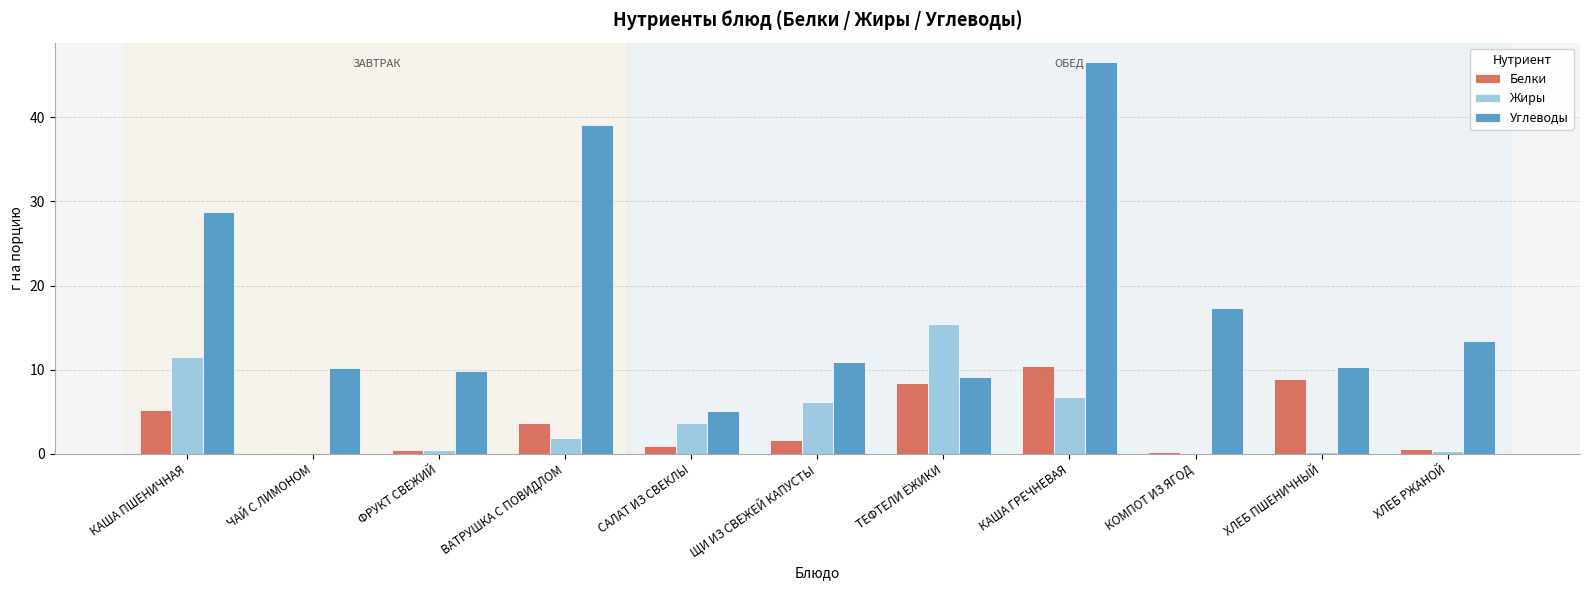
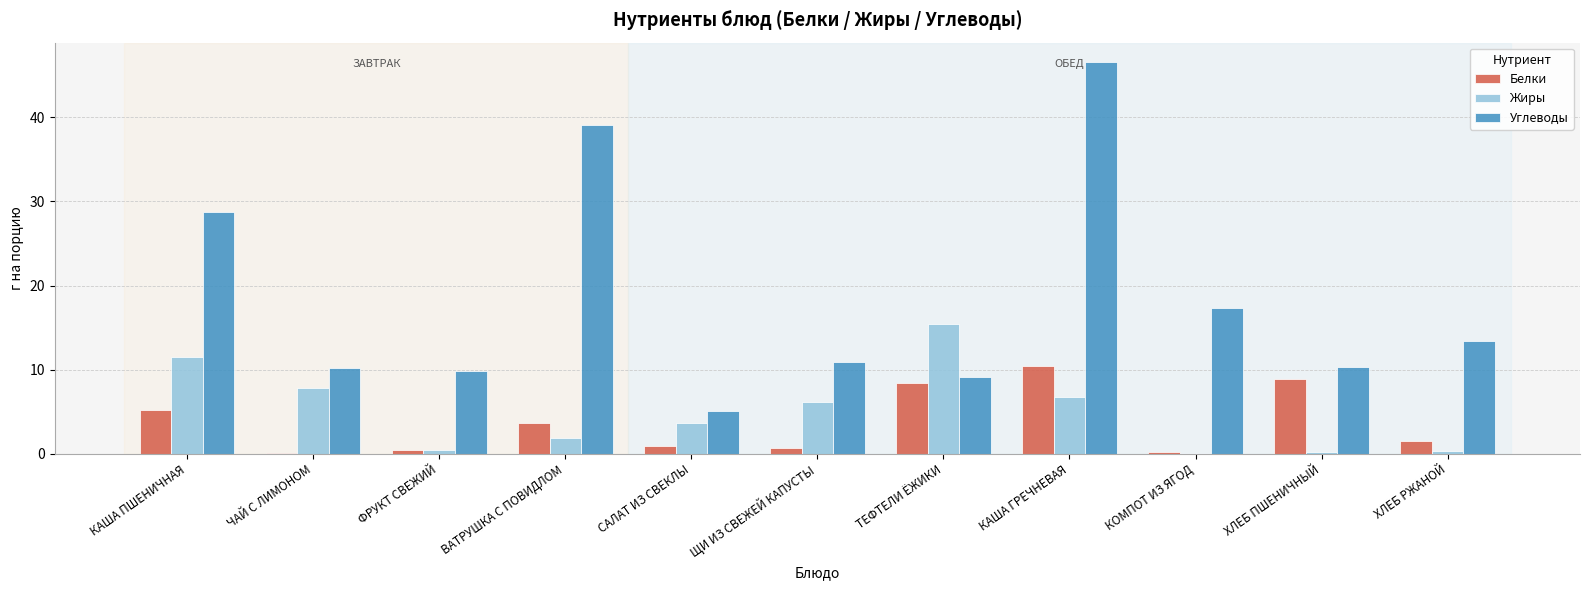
  {
    "Белки": {
      "КАША ПШЕНИЧНАЯ": 5,
      "ФРУКТ СВЕЖИЙ": 0,
      "ВАТРУШКА С ПОВИДЛОМ": 4,
      "САЛАТ ИЗ СВЕКЛЫ": 1,
-     "ЩИ ИЗ СВЕЖЕЙ КАПУСТЫ": 2,
+     "ЩИ ИЗ СВЕЖЕЙ КАПУСТЫ": 1,
      "ТЕФТЕЛИ ЁЖИКИ": 8,
      "КАША ГРЕЧНЕВАЯ": 10,
      "ХЛЕБ ПШЕНИЧНЫЙ": 9,
-     "ХЛЕБ РЖАНОЙ": 0.5
+     "ХЛЕБ РЖАНОЙ": 1.5
    },
    "Жиры": {
      "КАША ПШЕНИЧНАЯ": 12,
-     "ЧАЙ С ЛИМОНОМ": 0,
+     "ЧАЙ С ЛИМОНОМ": 8,
      "ФРУКТ СВЕЖИЙ": 0,
      "ВАТРУШКА С ПОВИДЛОМ": 2,
      "САЛАТ ИЗ СВЕКЛЫ": 4,
      "ЩИ ИЗ СВЕЖЕЙ КАПУСТЫ": 6,
      "ТЕФТЕЛИ ЁЖИКИ": 15,
      "КАША ГРЕЧНЕВАЯ": 7,
      "ХЛЕБ РЖАНОЙ": 0
    },
    "Углеводы": {
      "КАША ПШЕНИЧНАЯ": 29,
      "ЧАЙ С ЛИМОНОМ": 10,
      "ФРУКТ СВЕЖИЙ": 10,
      "ВАТРУШКА С ПОВИДЛОМ": 39,
      "САЛАТ ИЗ СВЕКЛЫ": 5,
      "ЩИ ИЗ СВЕЖЕЙ КАПУСТЫ": 11,
      "ТЕФТЕЛИ ЁЖИКИ": 9,
      "КАША ГРЕЧНЕВАЯ": 47,
      "КОМПОТ ИЗ ЯГОД": 17,
      "ХЛЕБ ПШЕНИЧНЫЙ": 10,
      "ХЛЕБ РЖАНОЙ": 13
    }
  }
